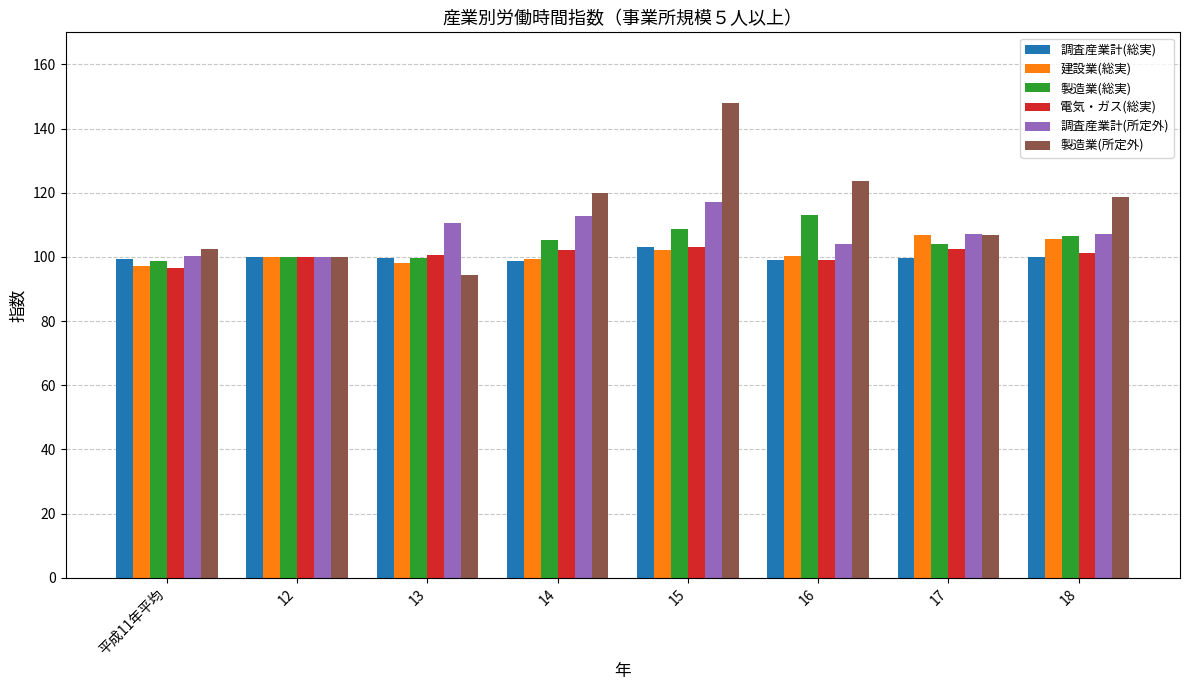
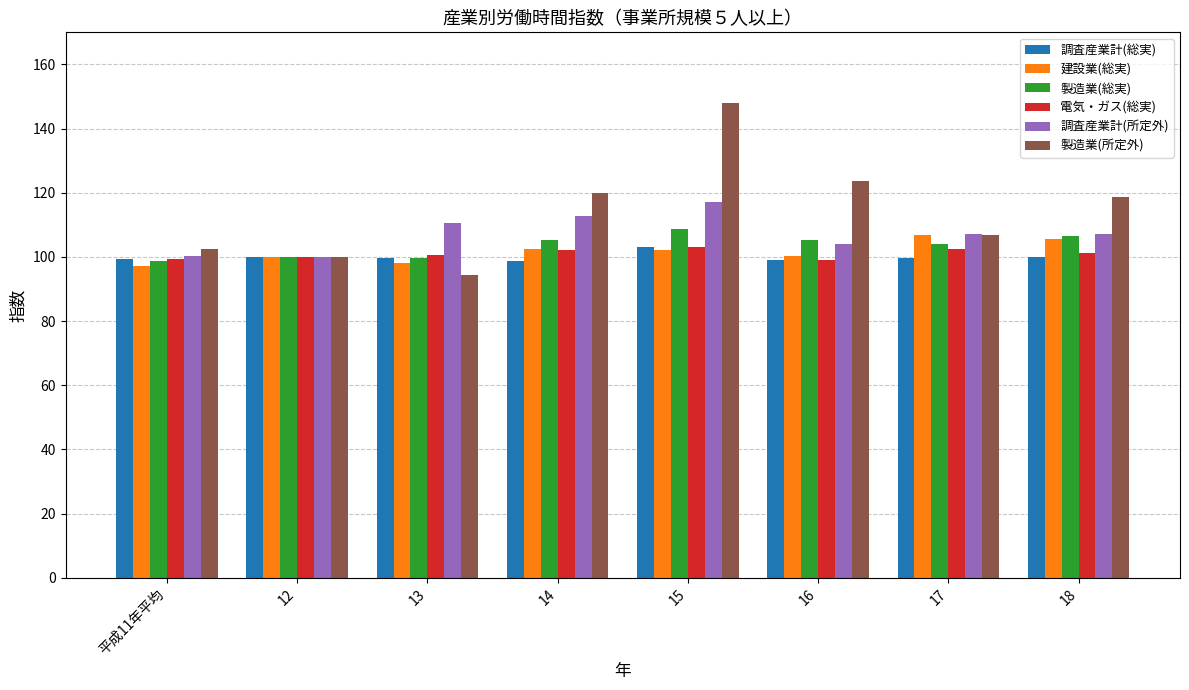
  {
    "調査産業計(総実)": {
      "平成11年平均": 99,
      "12": 100,
      "13": 100,
      "14": 99,
      "15": 103,
      "16": 99,
      "17": 100,
      "18": 100
    },
    "建設業(総実)": {
      "平成11年平均": 97,
      "12": 100,
      "13": 98,
-     "14": 99,
+     "14": 103,
      "15": 102,
      "16": 100,
      "17": 107,
      "18": 106
    },
    "製造業(総実)": {
      "平成11年平均": 99,
      "12": 100,
      "13": 100,
      "14": 105,
      "15": 109,
-     "16": 113,
+     "16": 105,
      "17": 104,
      "18": 107
    },
    "電気・ガス(総実)": {
-     "平成11年平均": 96,
+     "平成11年平均": 99,
      "12": 100,
      "13": 101,
      "14": 102,
      "15": 103,
      "16": 99,
      "17": 103,
      "18": 101
    },
    "調査産業計(所定外)": {
      "平成11年平均": 100,
      "12": 100,
      "13": 111,
      "14": 113,
      "15": 117,
      "16": 104,
      "17": 107,
      "18": 107
    },
    "製造業(所定外)": {
      "平成11年平均": 102,
      "12": 100,
      "13": 94,
      "14": 120,
      "15": 148,
      "16": 124,
      "17": 107,
      "18": 119
    }
  }
